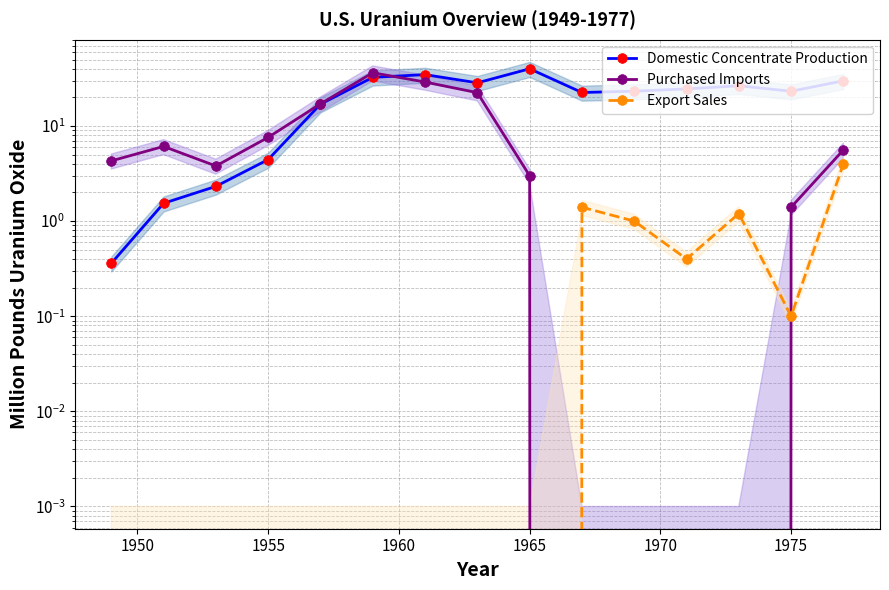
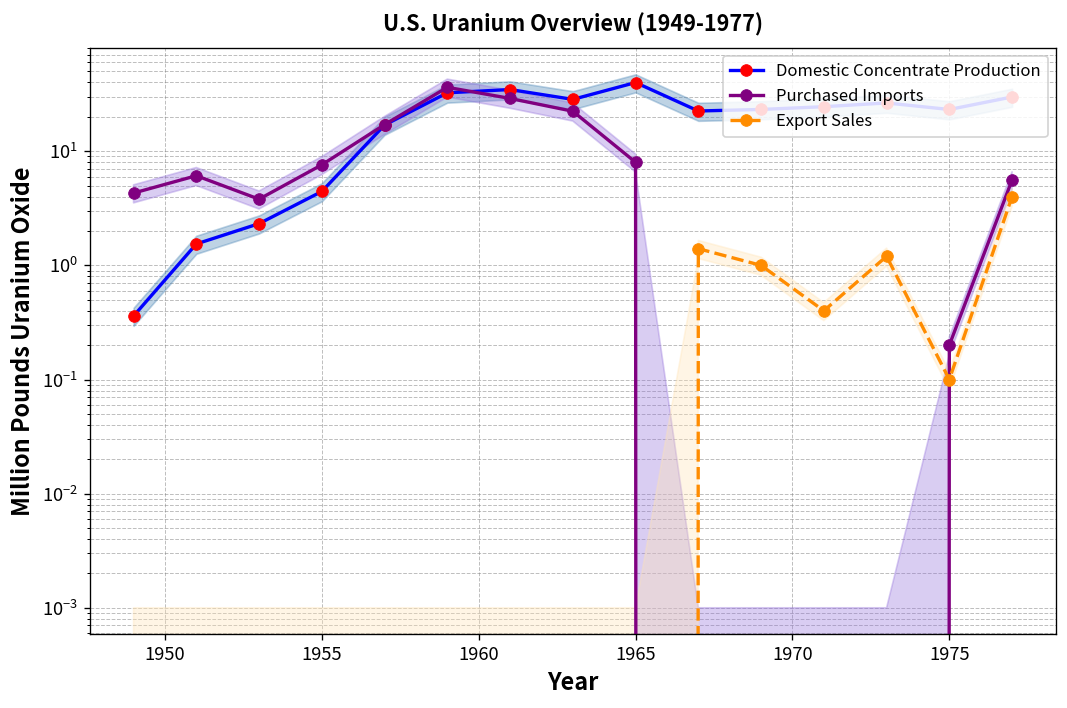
  {
    "Domestic Concentrate Production": {
      "1955": 4,
      "1965": 40
    },
    "Purchased Imports": {
      "1955": 8,
-     "1965": 3,
-     "1975": 1.4
+     "1965": 8,
+     "1975": 0.2
    },
    "Export Sales": {
      "1975": 0.1
    }
  }
